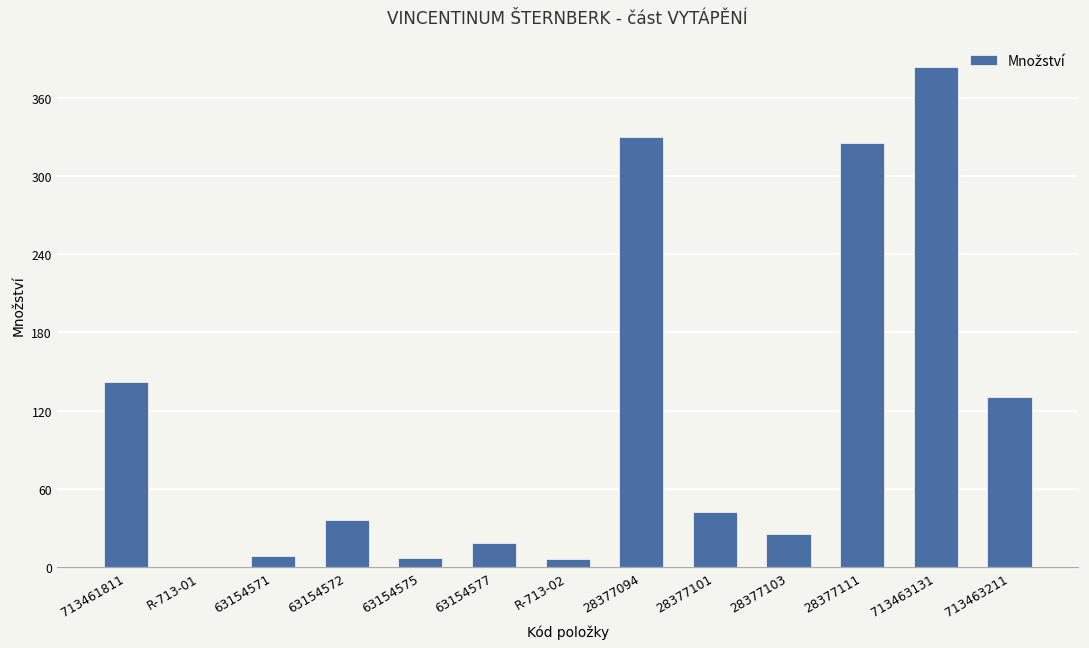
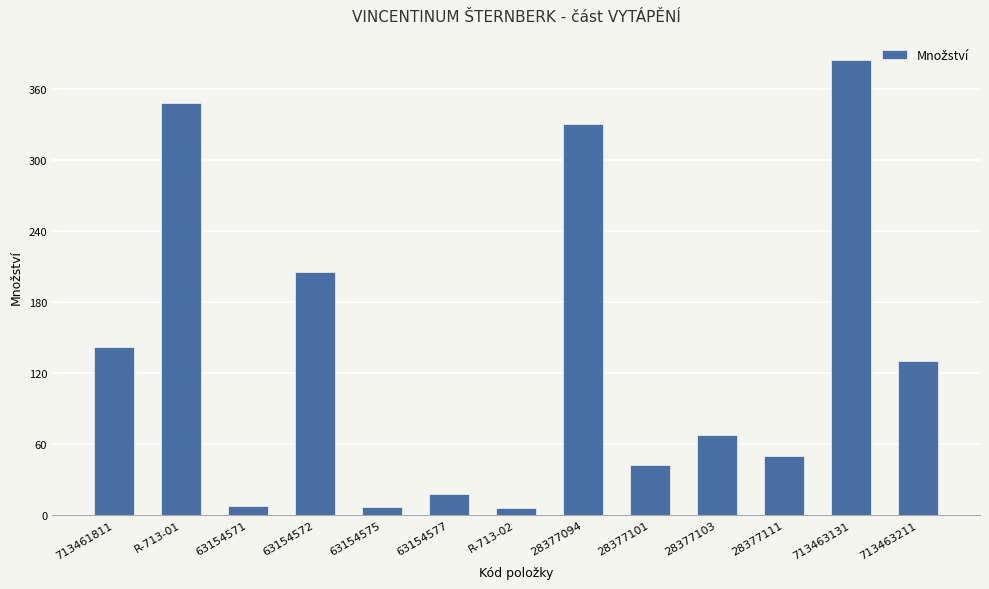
  {
    "713461811": 142,
-   "R-713-01": 0,
+   "R-713-01": 348,
    "63154571": 8,
-   "63154572": 36,
+   "63154572": 205,
    "63154575": 7,
    "63154577": 18,
    "R-713-02": 6,
    "28377094": 330,
    "28377101": 42,
-   "28377103": 25,
-   "28377111": 325,
+   "28377103": 68,
+   "28377111": 50,
    "713463131": 384,
    "713463211": 130
  }
